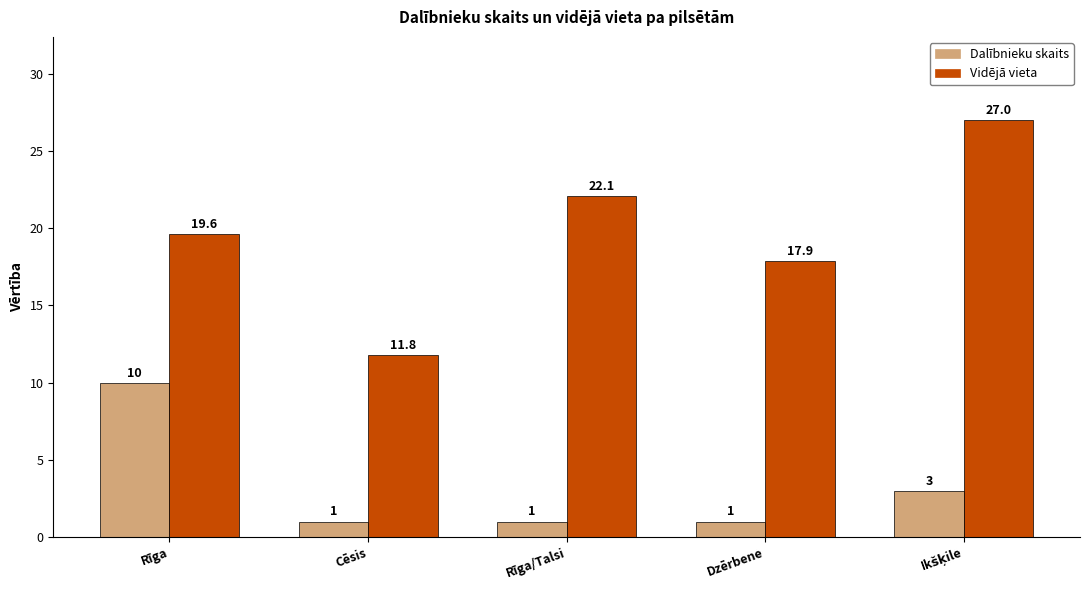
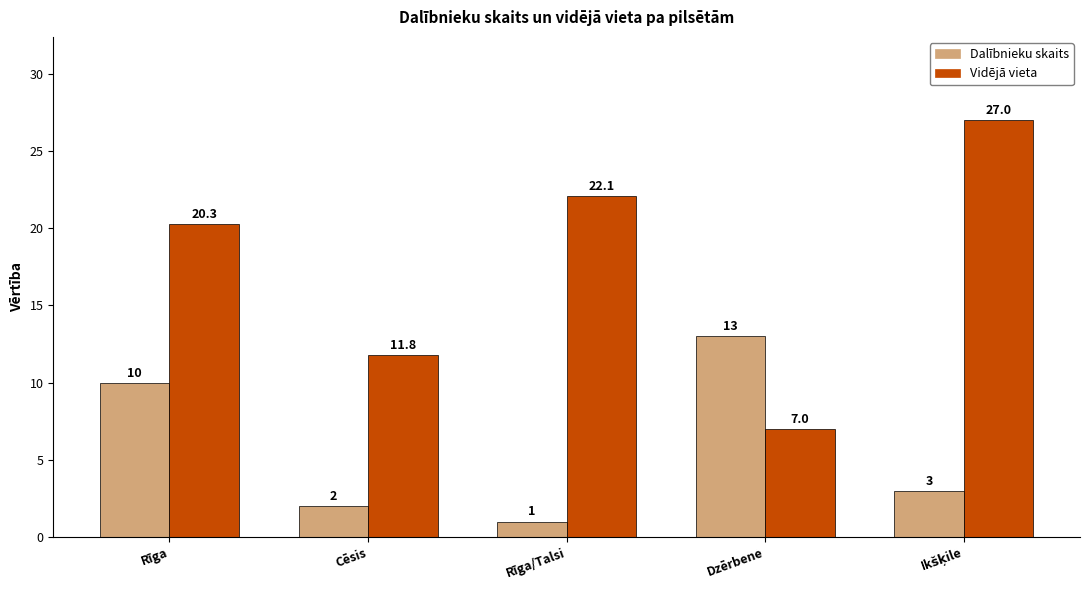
  {
    "Dalībnieku skaits": {
      "Rīga": 10,
-     "Cēsis": 1,
+     "Cēsis": 2,
      "Rīga/Talsi": 1,
-     "Dzērbene": 1,
+     "Dzērbene": 13,
      "Ikšķile": 3
    },
    "Vidējā vieta": {
-     "Rīga": 19.6,
+     "Rīga": 20.3,
      "Cēsis": 11.8,
      "Rīga/Talsi": 22.1,
-     "Dzērbene": 17.9,
+     "Dzērbene": 7.0,
      "Ikšķile": 27.0
    }
  }
